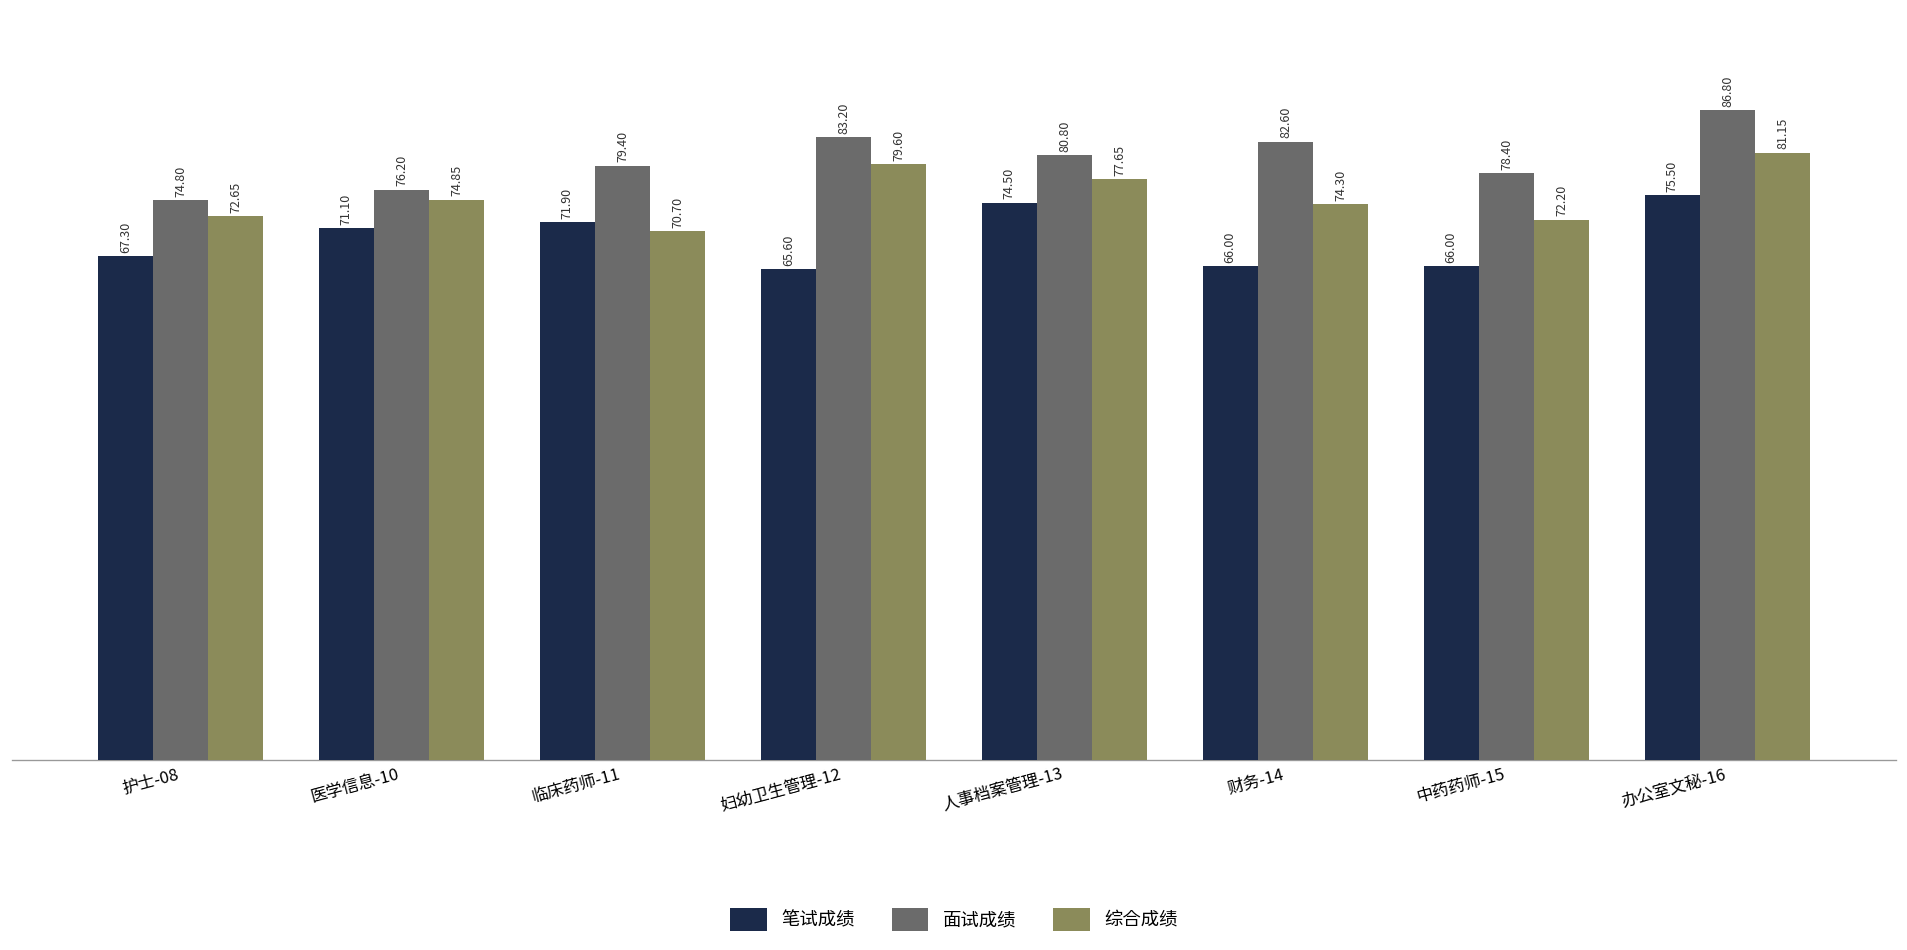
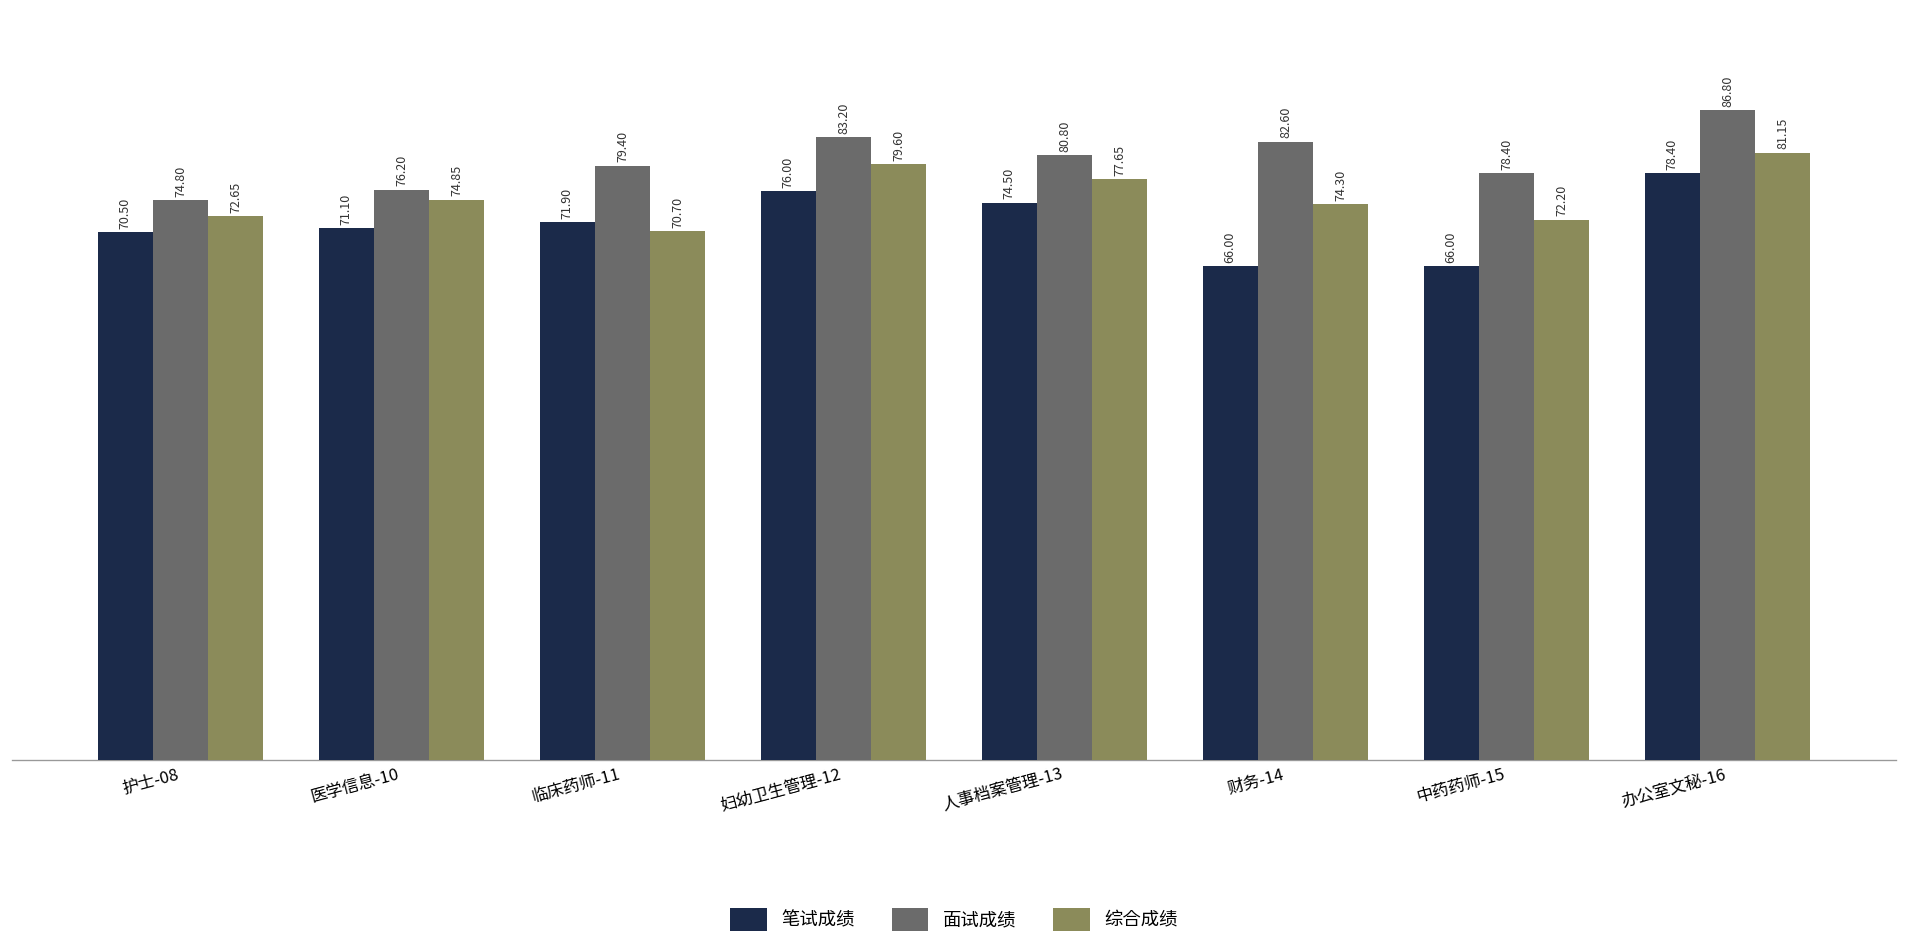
  {
    "笔试成绩": {
-     "护士-08": 67.30,
+     "护士-08": 70.50,
      "医学信息-10": 71.10,
      "临床药师-11": 71.90,
-     "妇幼卫生管理-12": 65.60,
+     "妇幼卫生管理-12": 76.00,
      "人事档案管理-13": 74.50,
      "财务-14": 66.00,
      "中药药师-15": 66.00,
-     "办公室文秘-16": 75.50
+     "办公室文秘-16": 78.40
    }
  }
